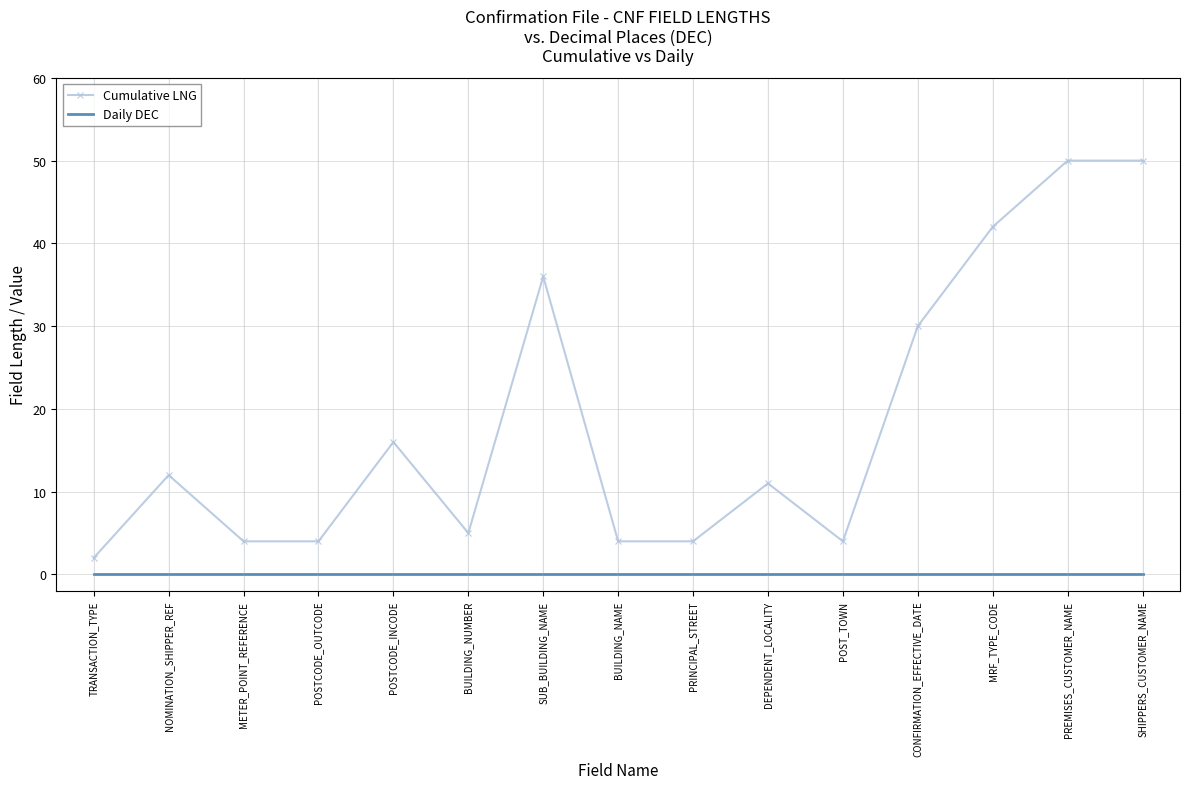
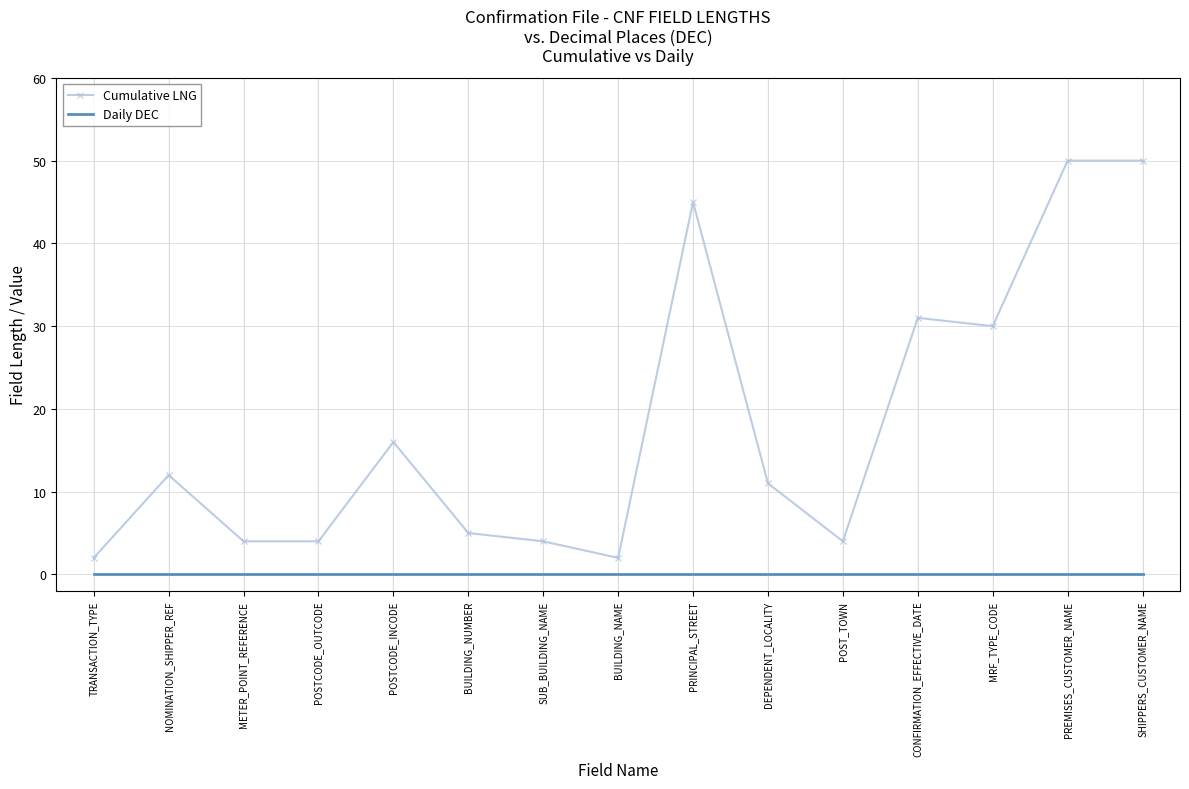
  {
    "Cumulative LNG": {
      "TRANSACTION_TYPE": 2,
      "NOMINATION_SHIPPER_REF": 12,
      "METER_POINT_REFERENCE": 4,
      "POSTCODE_OUTCODE": 4,
      "POSTCODE_INCODE": 16,
      "BUILDING_NUMBER": 5,
-     "SUB_BUILDING_NAME": 36,
-     "BUILDING_NAME": 4,
-     "PRINCIPAL_STREET": 4,
+     "SUB_BUILDING_NAME": 4,
+     "BUILDING_NAME": 2,
+     "PRINCIPAL_STREET": 45,
      "DEPENDENT_LOCALITY": 11,
      "POST_TOWN": 4,
-     "CONFIRMATION_EFFECTIVE_DATE": 30,
-     "MRF_TYPE_CODE": 42,
+     "CONFIRMATION_EFFECTIVE_DATE": 31,
+     "MRF_TYPE_CODE": 30,
      "PREMISES_CUSTOMER_NAME": 50,
      "SHIPPERS_CUSTOMER_NAME": 50
    },
    "Daily DEC": {
      "TRANSACTION_TYPE": 0,
      "NOMINATION_SHIPPER_REF": 0,
      "METER_POINT_REFERENCE": 0,
      "POSTCODE_OUTCODE": 0,
      "POSTCODE_INCODE": 0,
      "BUILDING_NUMBER": 0,
      "SUB_BUILDING_NAME": 0,
      "BUILDING_NAME": 0,
      "PRINCIPAL_STREET": 0,
      "DEPENDENT_LOCALITY": 0,
      "POST_TOWN": 0,
      "CONFIRMATION_EFFECTIVE_DATE": 0,
      "MRF_TYPE_CODE": 0,
      "PREMISES_CUSTOMER_NAME": 0,
      "SHIPPERS_CUSTOMER_NAME": 0
    }
  }
